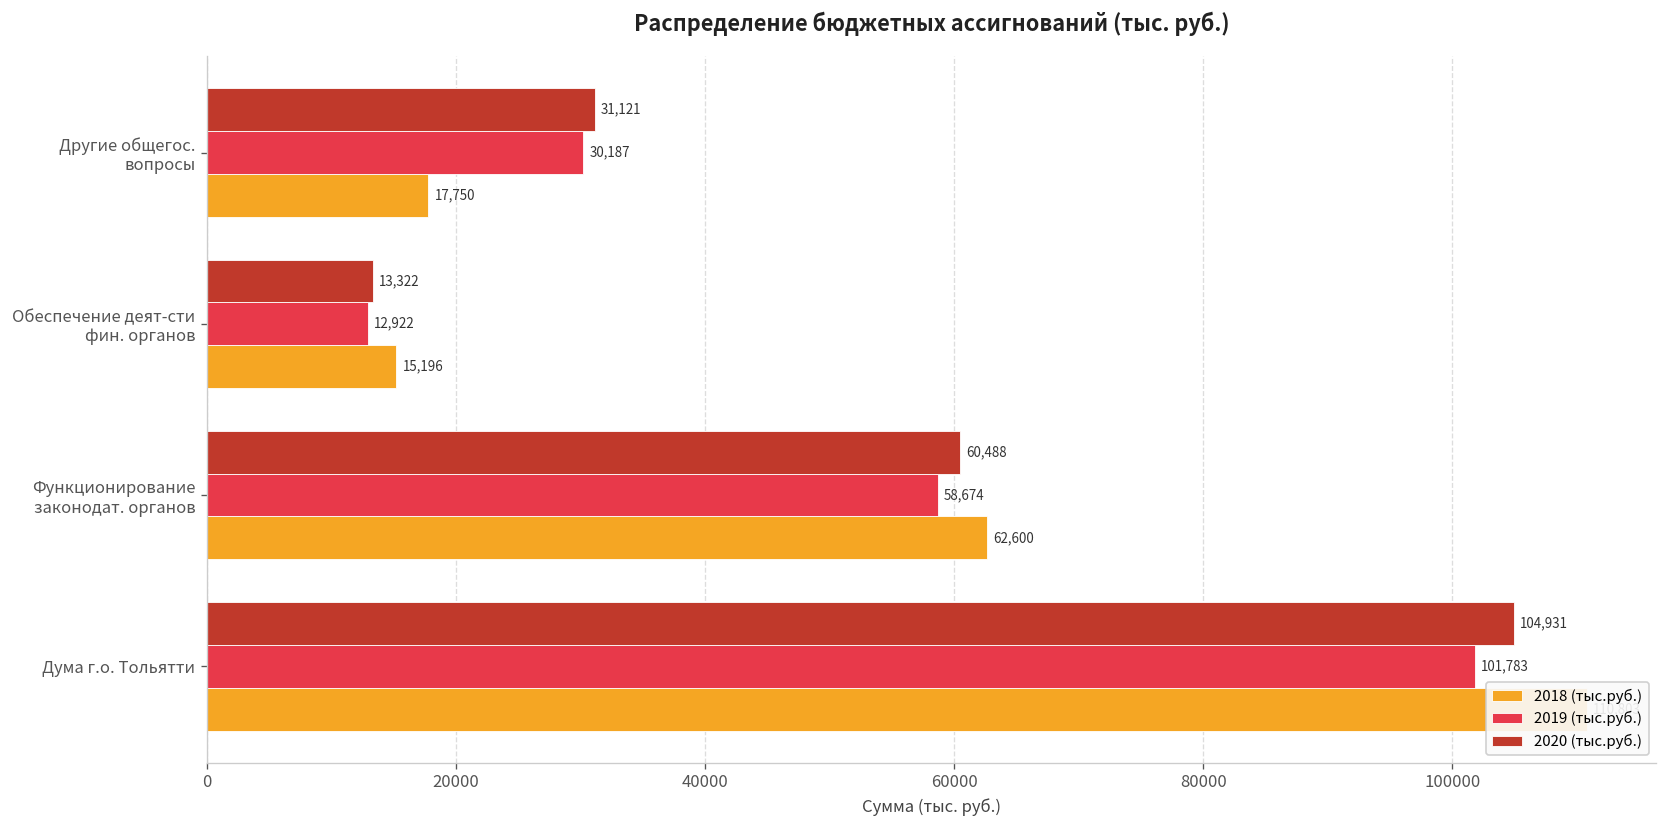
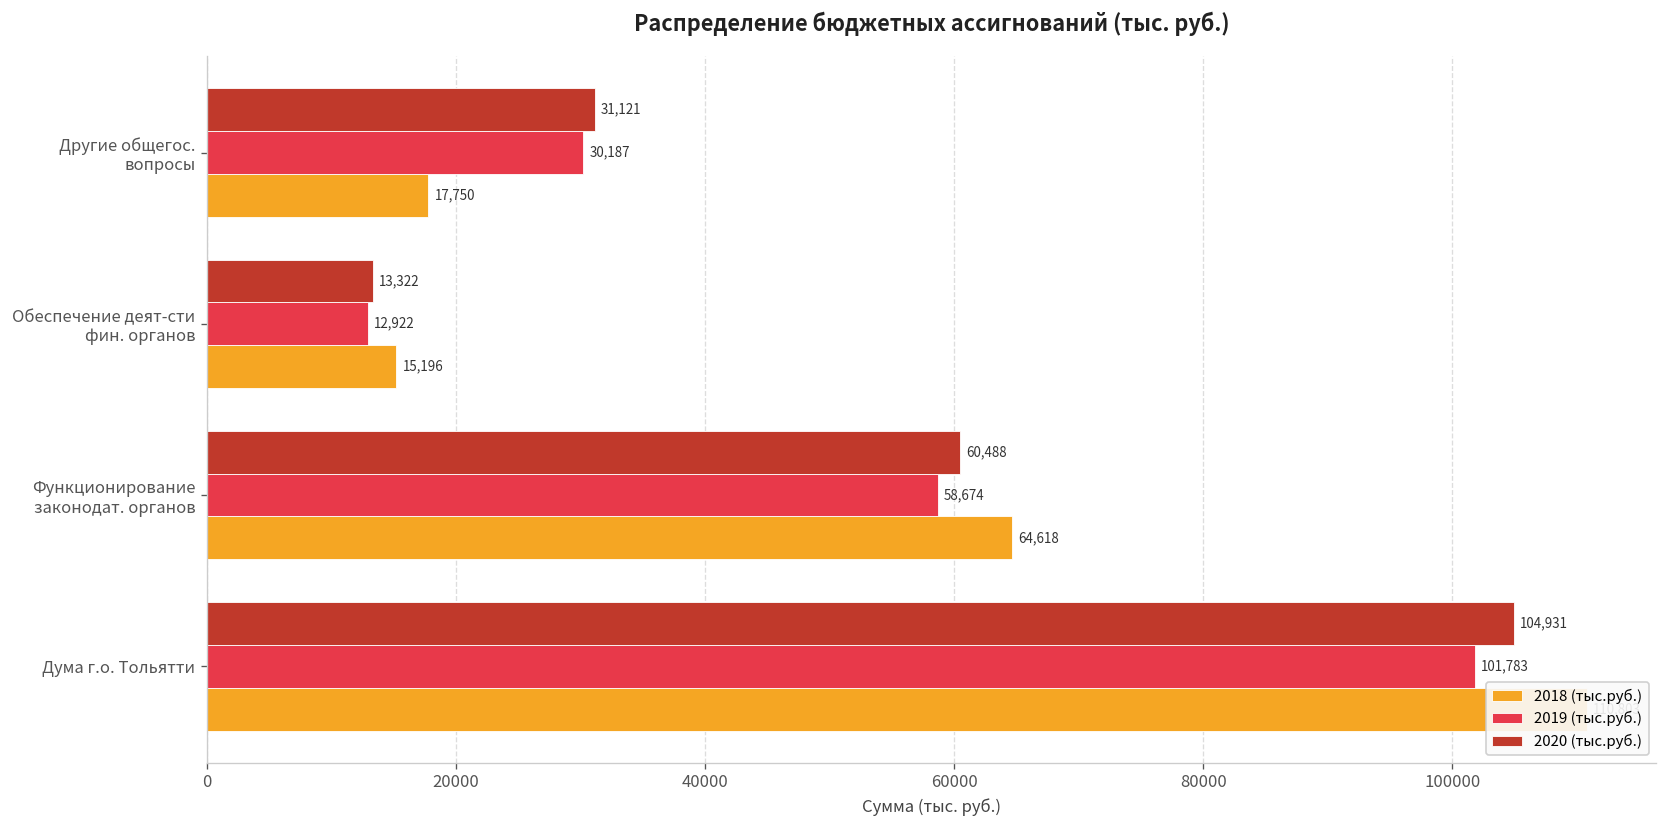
  {
    "2018 (тыс.руб.)": {
      "Другие общегос. вопросы": "17,750",
      "Обеспечение деят-сти фин. органов": "15,196",
-     "Функционирование законодат. органов": "62,600"
+     "Функционирование законодат. органов": "64,618"
    }
  }
